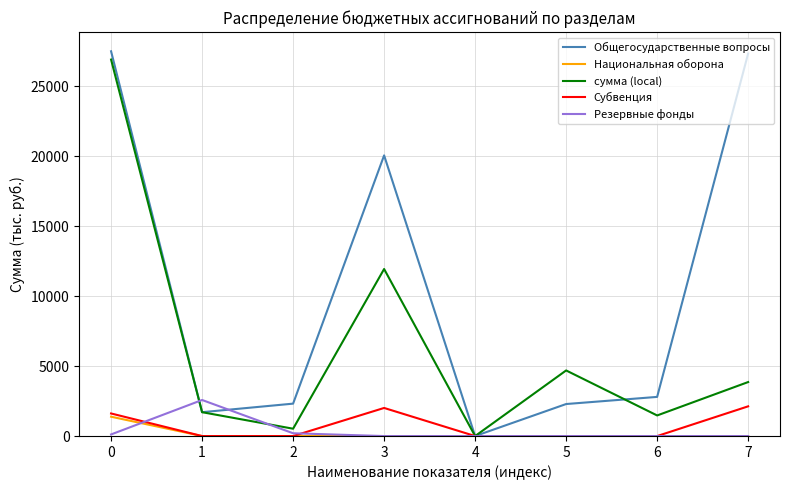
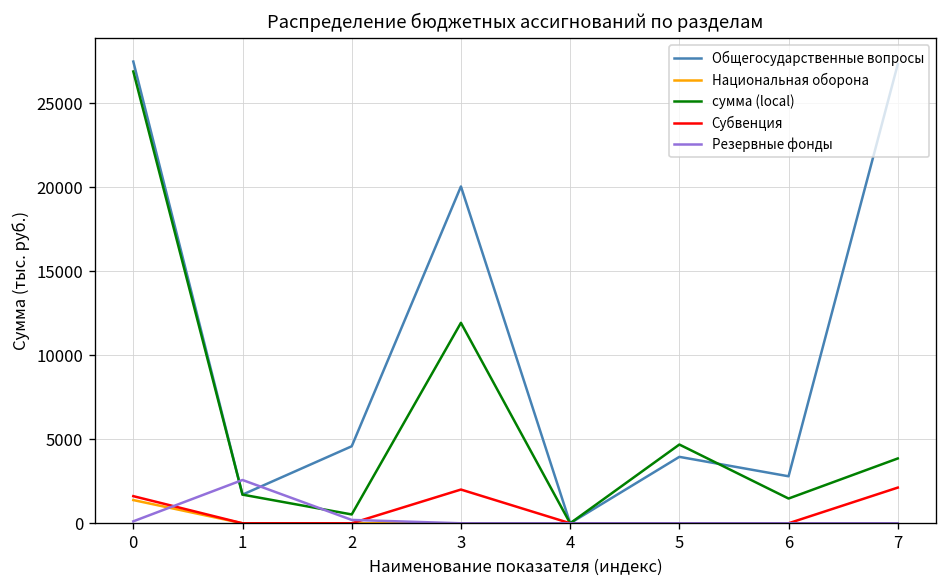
  {
    "Общегосударственные вопросы": {
      "0": 27500,
-     "2": 2300,
+     "2": 4600,
      "3": 20000,
-     "5": 2300,
+     "5": 4000,
      "6": 2800
    },
    "Национальная оборона": {
      "0": 1400
    },
    "сумма (local)": {
      "0": 26900,
      "2": 500,
      "3": 11900,
      "5": 4700,
      "6": 1500,
      "7": 3900
    },
    "Субвенция": {
      "0": 1600,
      "3": 2000,
      "7": 2100
    },
    "Резервные фонды": {
      "0": 100,
      "1": 2600,
      "2": 200
    }
  }
